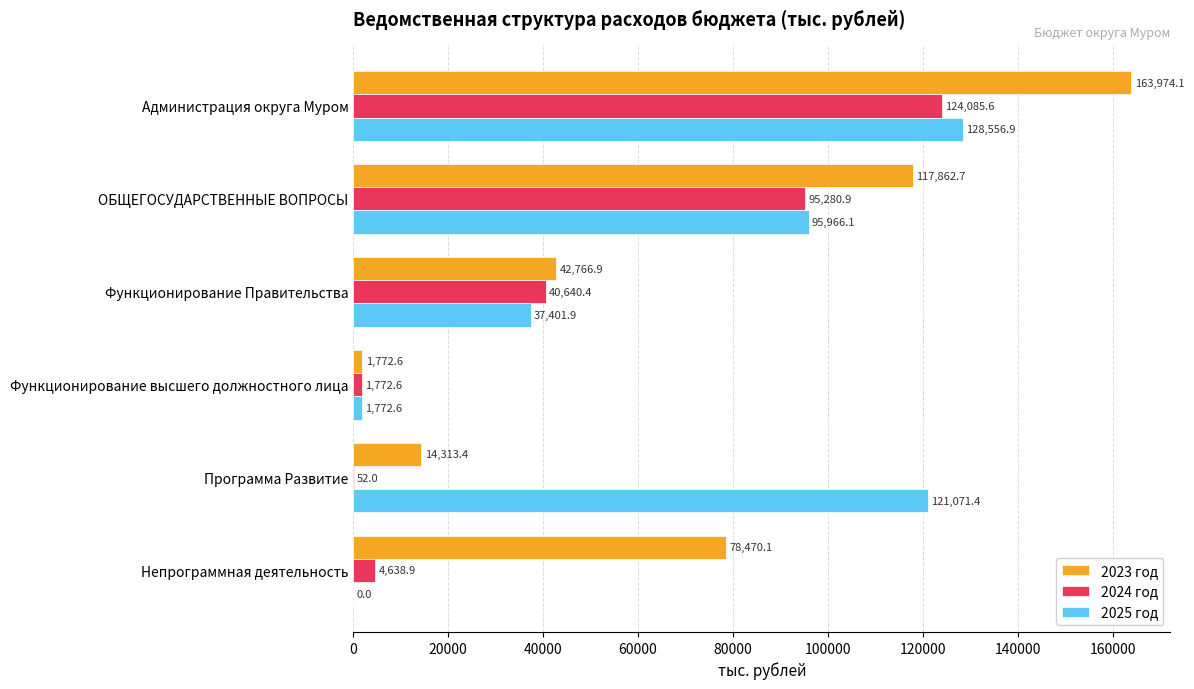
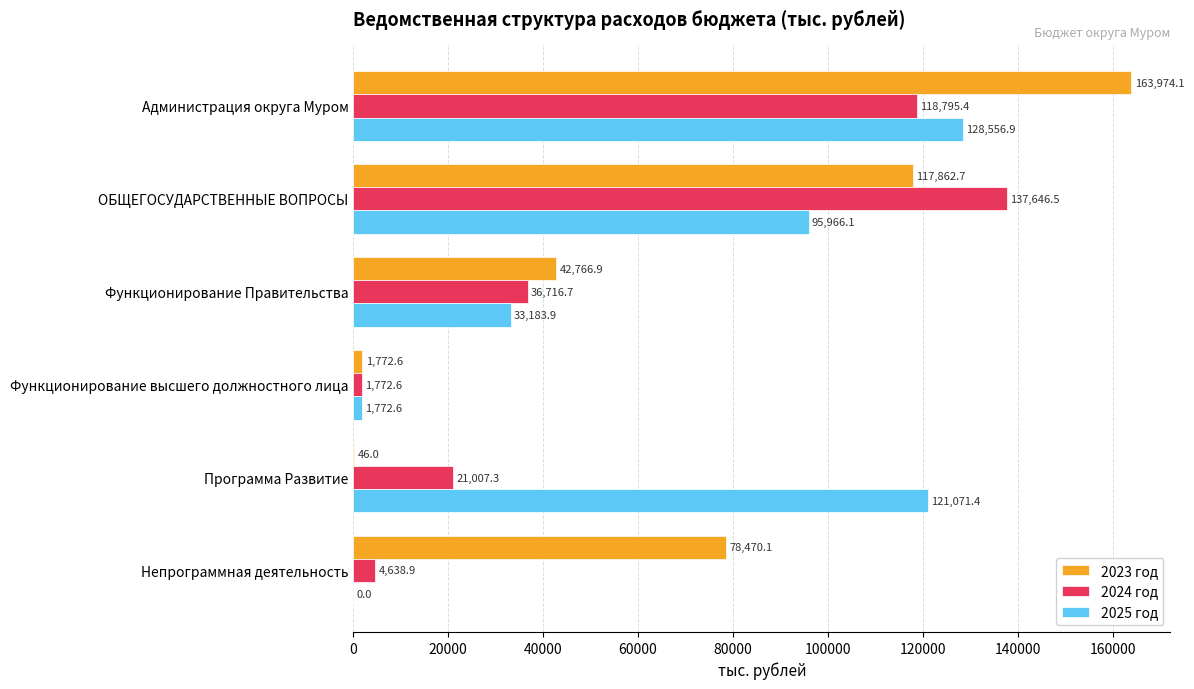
  {
    "2023 год": {
      "Администрация округа Муром": "163,974.1",
      "ОБЩЕГОСУДАРСТВЕННЫЕ ВОПРОСЫ": "117,862.7",
      "Функционирование Правительства": "42,766.9",
      "Функционирование высшего должностного лица": "1,772.6",
-     "Программа Развитие": "14,313.4",
+     "Программа Развитие": "46.0",
      "Непрограммная деятельность": "78,470.1"
    },
    "2024 год": {
-     "Администрация округа Муром": "124,085.6",
-     "ОБЩЕГОСУДАРСТВЕННЫЕ ВОПРОСЫ": "95,280.9",
-     "Функционирование Правительства": "40,640.4",
+     "Администрация округа Муром": "118,795.4",
+     "ОБЩЕГОСУДАРСТВЕННЫЕ ВОПРОСЫ": "137,646.5",
+     "Функционирование Правительства": "36,716.7",
      "Функционирование высшего должностного лица": "1,772.6",
-     "Программа Развитие": "52.0",
+     "Программа Развитие": "21,007.3",
      "Непрограммная деятельность": "4,638.9"
    },
    "2025 год": {
      "Администрация округа Муром": "128,556.9",
      "ОБЩЕГОСУДАРСТВЕННЫЕ ВОПРОСЫ": "95,966.1",
-     "Функционирование Правительства": "37,401.9",
+     "Функционирование Правительства": "33,183.9",
      "Функционирование высшего должностного лица": "1,772.6",
      "Программа Развитие": "121,071.4",
      "Непрограммная деятельность": "0.0"
    }
  }
